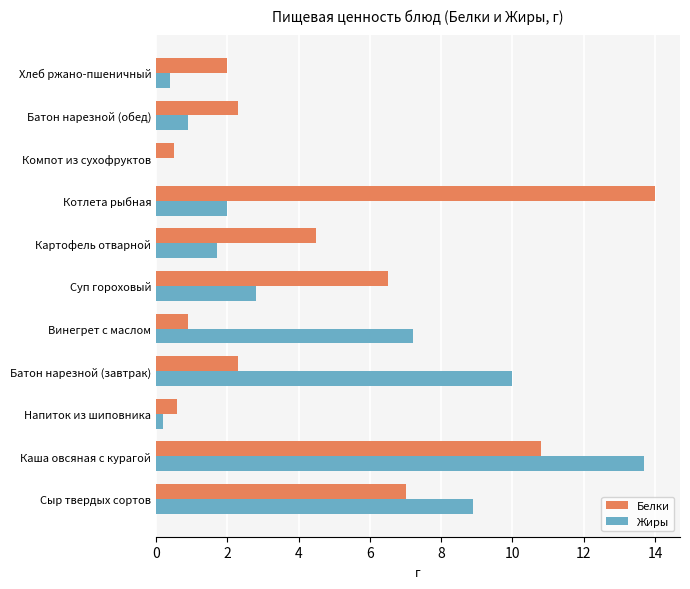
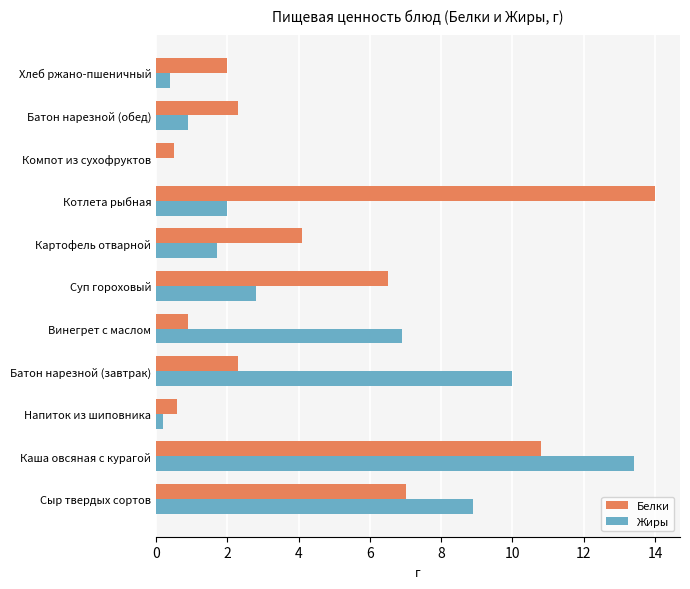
  {
    "Белки": {
      "Хлеб ржано-пшеничный": 2.0,
      "Батон нарезной (обед)": 2.3,
      "Компот из сухофруктов": 0.5,
      "Котлета рыбная": 14.0,
-     "Картофель отварной": 4.5,
+     "Картофель отварной": 4.1,
      "Суп гороховый": 6.5,
      "Винегрет с маслом": 0.9,
      "Батон нарезной (завтрак)": 2.3,
      "Напиток из шиповника": 0.6,
      "Каша овсяная с курагой": 10.8,
      "Сыр твердых сортов": 7.0
    },
    "Жиры": {
      "Хлеб ржано-пшеничный": 0.4,
      "Батон нарезной (обед)": 0.9,
      "Компот из сухофруктов": 0.0,
      "Котлета рыбная": 2.0,
      "Картофель отварной": 1.7,
      "Суп гороховый": 2.8,
-     "Винегрет с маслом": 7.2,
+     "Винегрет с маслом": 6.9,
      "Батон нарезной (завтрак)": 10.0,
      "Напиток из шиповника": 0.2,
-     "Каша овсяная с курагой": 13.7,
+     "Каша овсяная с курагой": 13.4,
      "Сыр твердых сортов": 8.9
    }
  }
